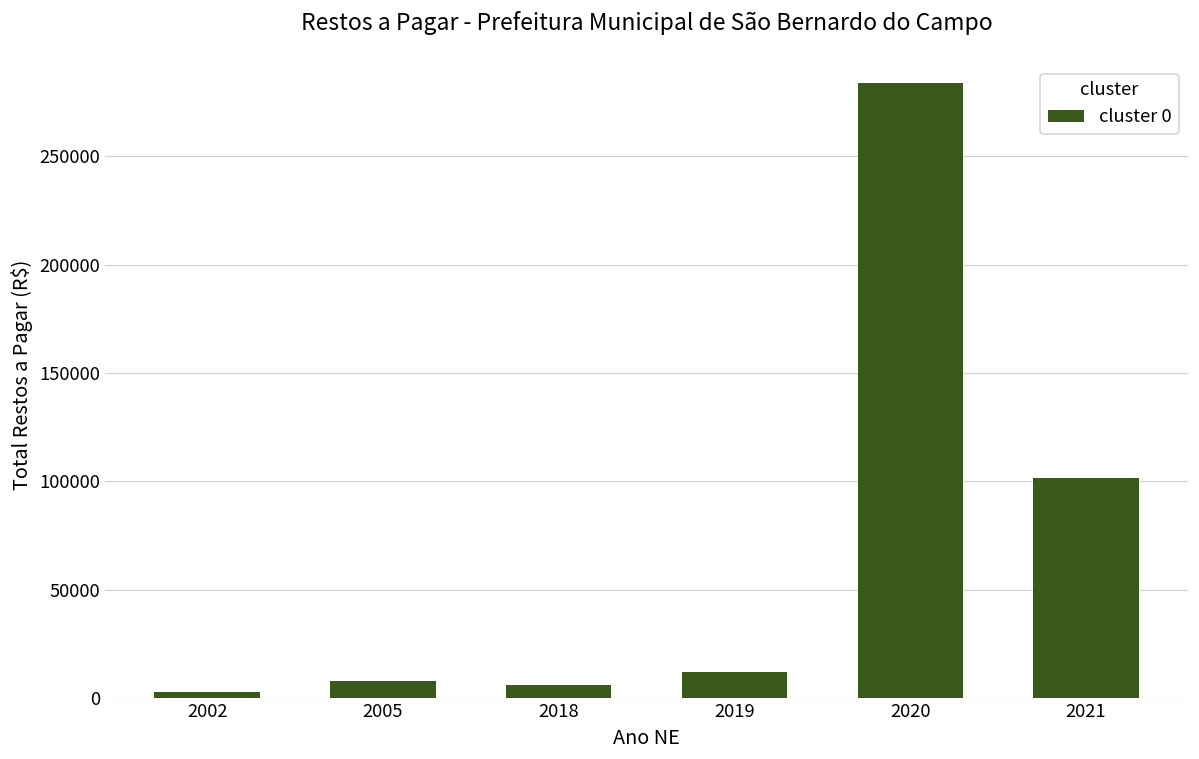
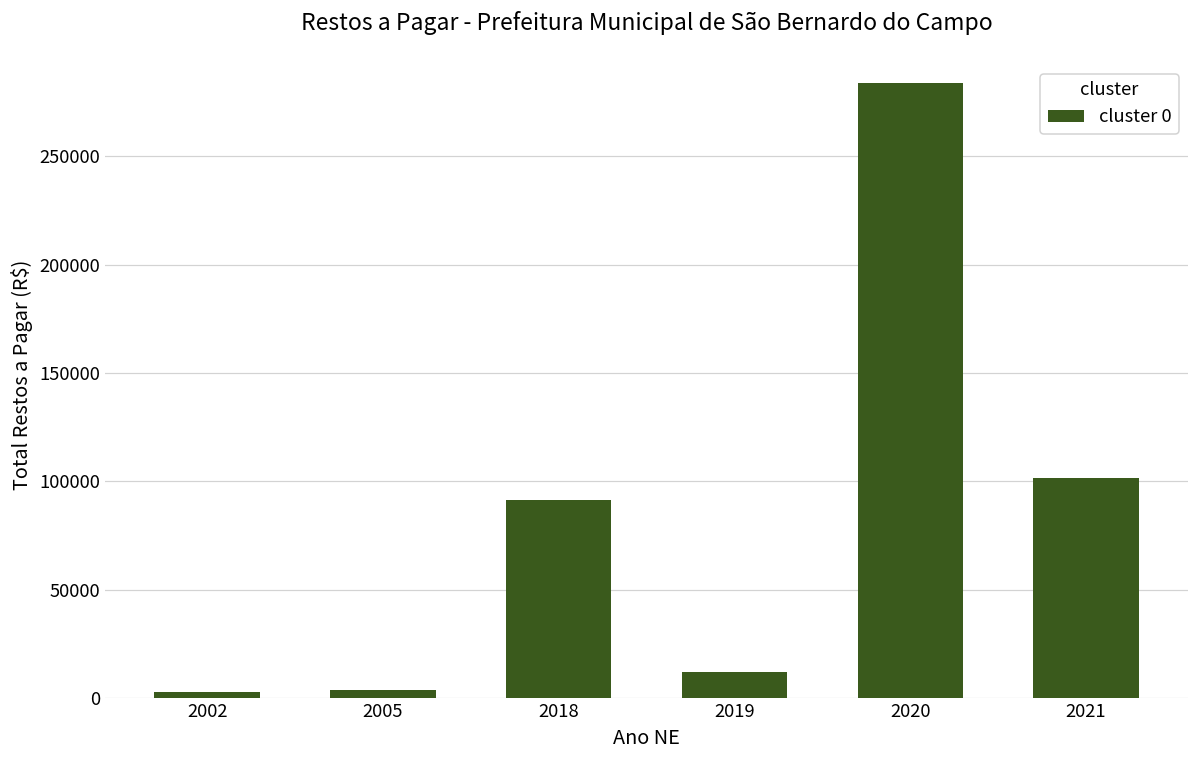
  {
    "2002": 3000,
-   "2005": 8000,
-   "2018": 6000,
+   "2005": 4000,
+   "2018": 91000,
    "2019": 12000,
    "2020": 284000,
    "2021": 102000
  }
